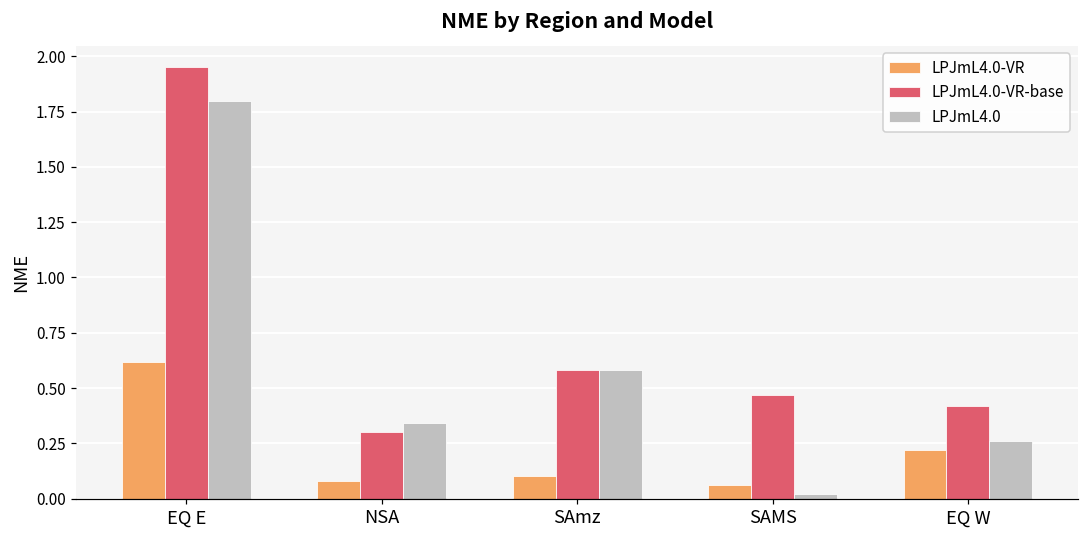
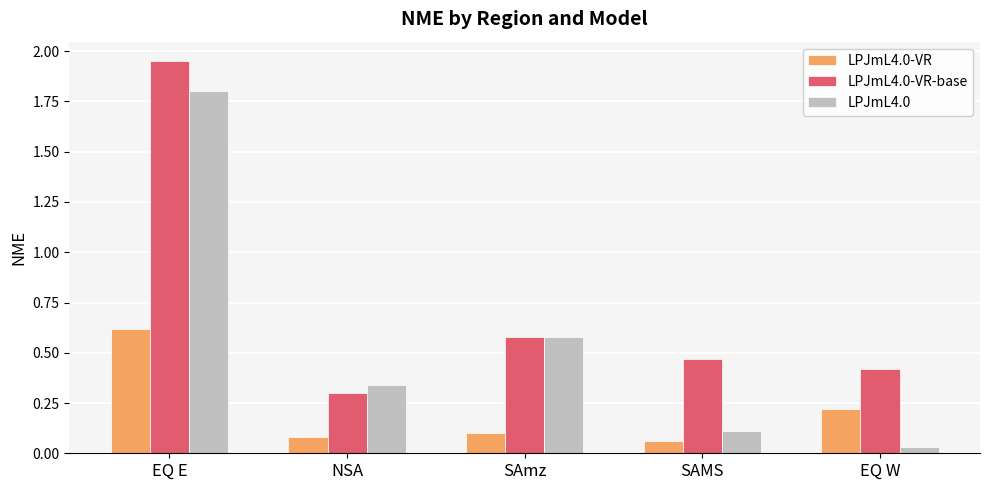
  {
    "LPJmL4.0-VR": {
      "EQ E": 0.62,
      "NSA": 0.08,
      "SAmz": 0.10,
      "SAMS": 0.06,
      "EQ W": 0.22
    },
    "LPJmL4.0-VR-base": {
      "EQ E": 1.95,
      "NSA": 0.30,
      "SAmz": 0.58,
      "SAMS": 0.47,
      "EQ W": 0.42
    },
    "LPJmL4.0": {
      "EQ E": 1.80,
      "NSA": 0.34,
      "SAmz": 0.58,
-     "SAMS": 0.02,
-     "EQ W": 0.26
+     "SAMS": 0.11,
+     "EQ W": 0.03
    }
  }
